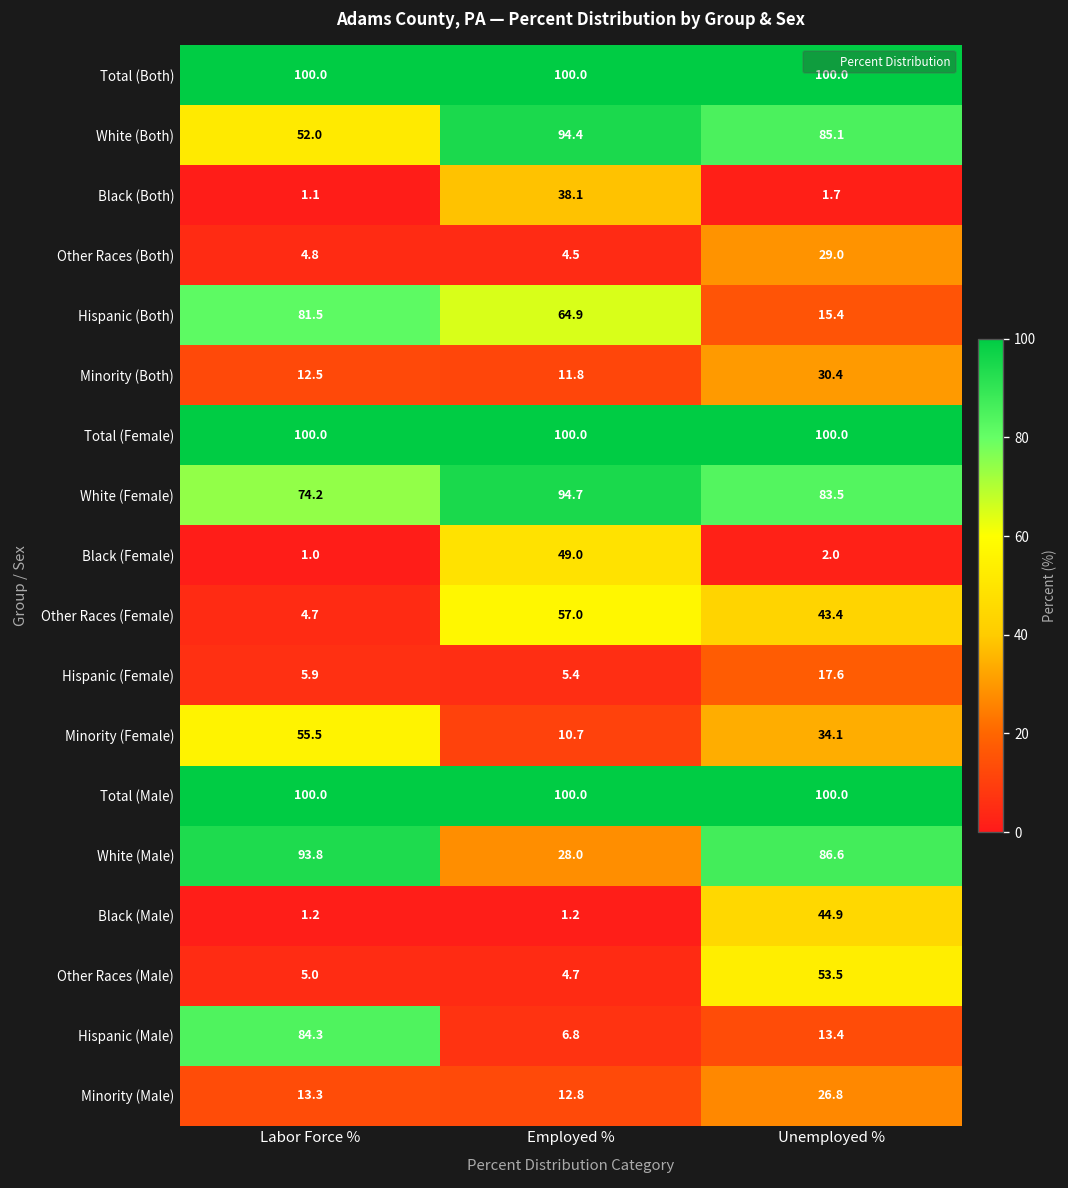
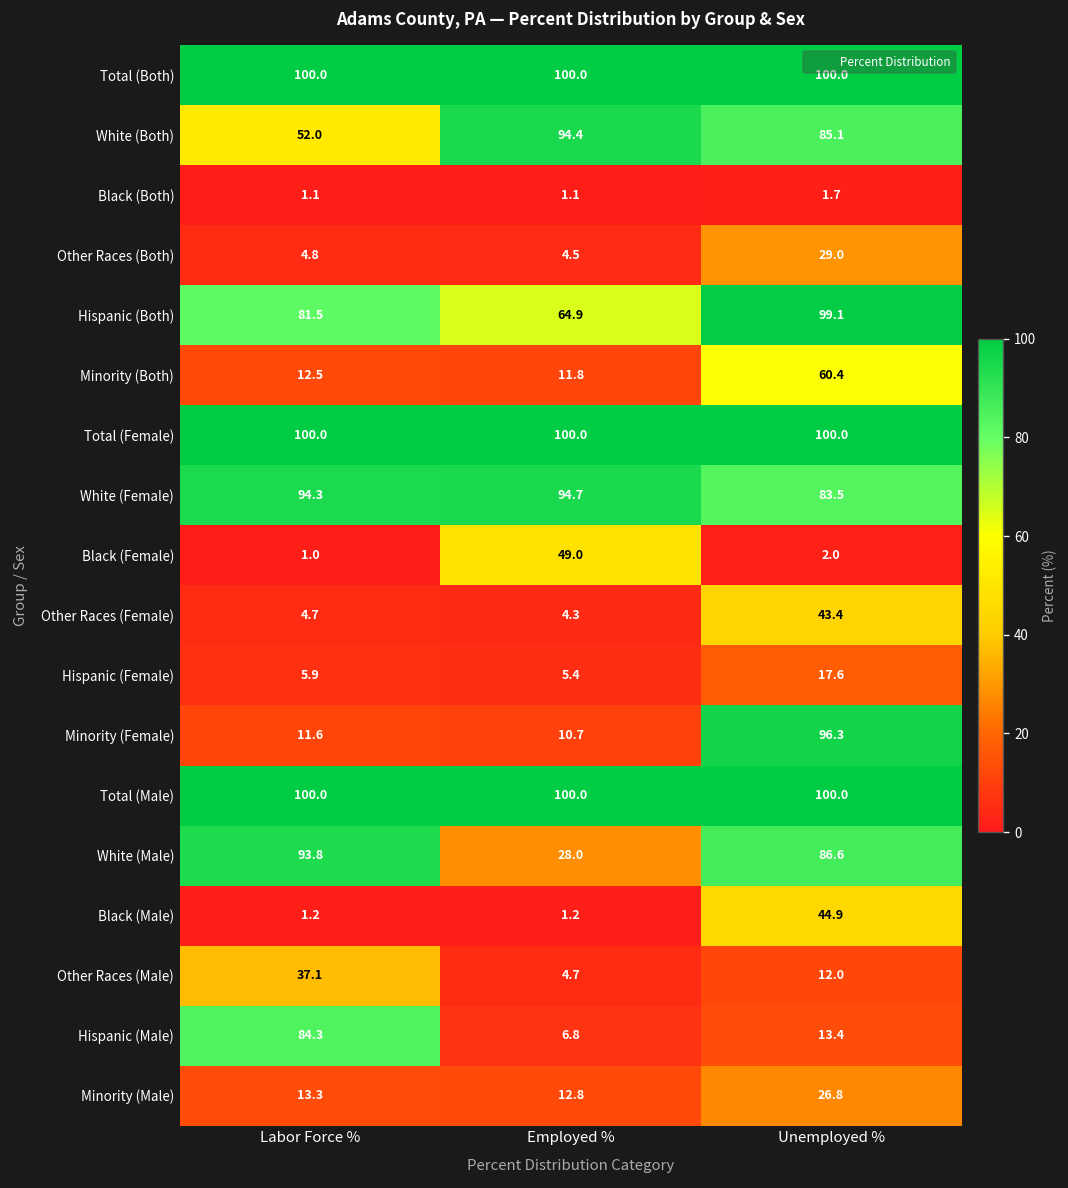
  {
    "Total (Both)": {
      "Labor Force %": 100.0,
      "Employed %": 100.0
    },
    "White (Both)": {
      "Labor Force %": 52.0,
      "Employed %": 94.4,
      "Unemployed %": 85.1
    },
    "Black (Both)": {
      "Labor Force %": 1.1,
-     "Employed %": 38.1,
+     "Employed %": 1.1,
      "Unemployed %": 1.7
    },
    "Other Races (Both)": {
      "Labor Force %": 4.8,
      "Employed %": 4.5,
      "Unemployed %": 29.0
    },
    "Hispanic (Both)": {
      "Labor Force %": 81.5,
      "Employed %": 64.9,
-     "Unemployed %": 15.4
+     "Unemployed %": 99.1
    },
    "Minority (Both)": {
      "Labor Force %": 12.5,
      "Employed %": 11.8,
-     "Unemployed %": 30.4
+     "Unemployed %": 60.4
    },
    "Total (Female)": {
      "Labor Force %": 100.0,
      "Employed %": 100.0,
      "Unemployed %": 100.0
    },
    "White (Female)": {
-     "Labor Force %": 74.2,
+     "Labor Force %": 94.3,
      "Employed %": 94.7,
      "Unemployed %": 83.5
    },
    "Black (Female)": {
      "Labor Force %": 1.0,
      "Employed %": 49.0,
      "Unemployed %": 2.0
    },
    "Other Races (Female)": {
      "Labor Force %": 4.7,
-     "Employed %": 57.0,
+     "Employed %": 4.3,
      "Unemployed %": 43.4
    },
    "Hispanic (Female)": {
      "Labor Force %": 5.9,
      "Employed %": 5.4,
      "Unemployed %": 17.6
    },
    "Minority (Female)": {
-     "Labor Force %": 55.5,
+     "Labor Force %": 11.6,
      "Employed %": 10.7,
-     "Unemployed %": 34.1
+     "Unemployed %": 96.3
    },
    "Total (Male)": {
      "Labor Force %": 100.0,
      "Employed %": 100.0,
      "Unemployed %": 100.0
    },
    "White (Male)": {
      "Labor Force %": 93.8,
      "Employed %": 28.0,
      "Unemployed %": 86.6
    },
    "Black (Male)": {
      "Labor Force %": 1.2,
      "Employed %": 1.2,
      "Unemployed %": 44.9
    },
    "Other Races (Male)": {
-     "Labor Force %": 5.0,
+     "Labor Force %": 37.1,
      "Employed %": 4.7,
-     "Unemployed %": 53.5
+     "Unemployed %": 12.0
    },
    "Hispanic (Male)": {
      "Labor Force %": 84.3,
      "Employed %": 6.8,
      "Unemployed %": 13.4
    },
    "Minority (Male)": {
      "Labor Force %": 13.3,
      "Employed %": 12.8,
      "Unemployed %": 26.8
    }
  }
